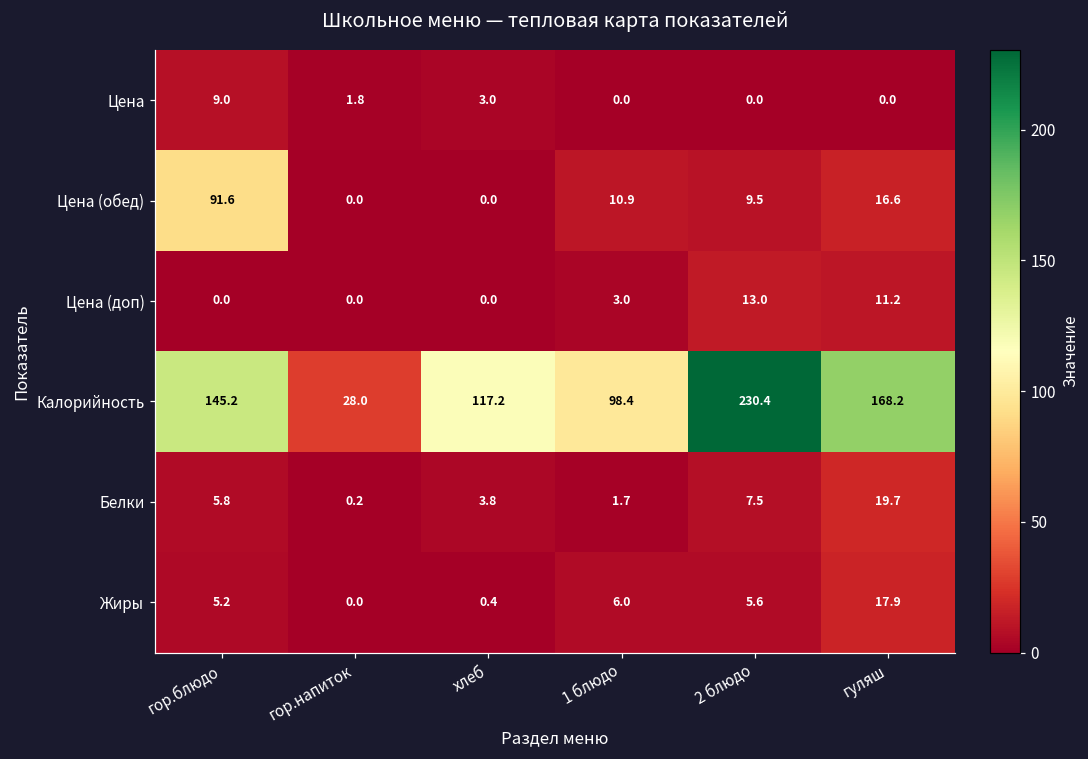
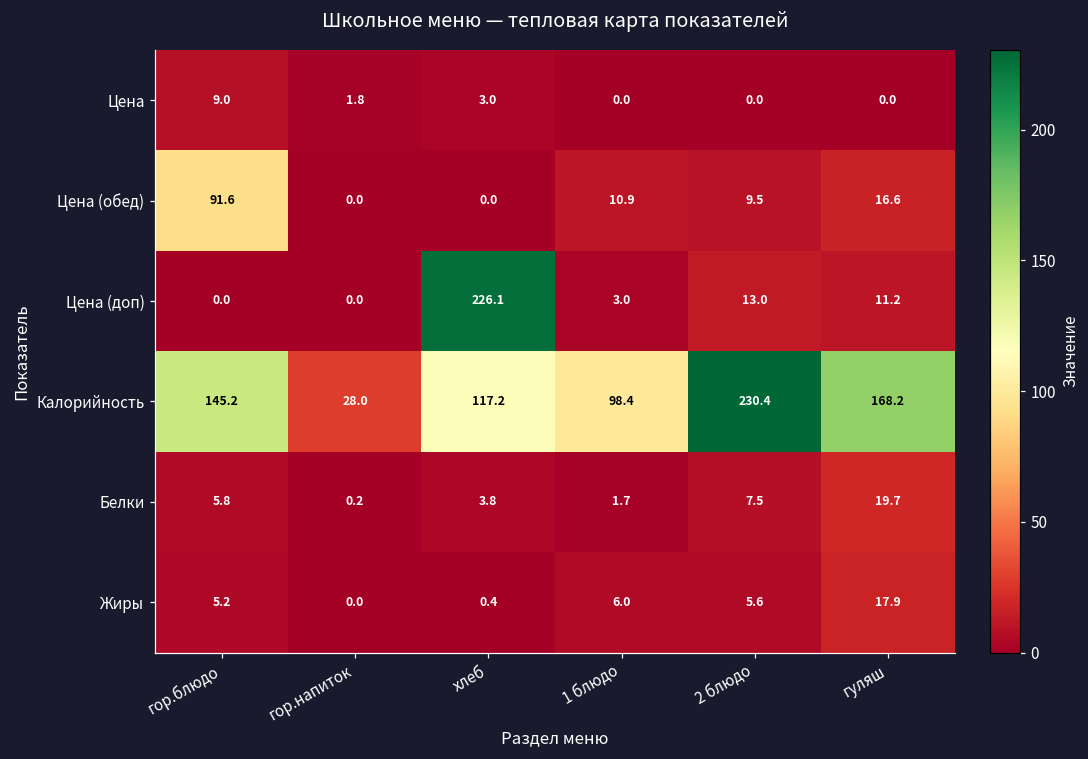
  {
    "Цена": {
      "гор.блюдо": 9.0,
      "гор.напиток": 1.8,
      "хлеб": 3.0,
      "1 блюдо": 0.0,
      "2 блюдо": 0.0,
      "гуляш": 0.0
    },
    "Цена (обед)": {
      "гор.блюдо": 91.6,
      "гор.напиток": 0.0,
      "хлеб": 0.0,
      "1 блюдо": 10.9,
      "2 блюдо": 9.5,
      "гуляш": 16.6
    },
    "Цена (доп)": {
      "гор.блюдо": 0.0,
      "гор.напиток": 0.0,
-     "хлеб": 0.0,
+     "хлеб": 226.1,
      "1 блюдо": 3.0,
      "2 блюдо": 13.0,
      "гуляш": 11.2
    },
    "Калорийность": {
      "гор.блюдо": 145.2,
      "гор.напиток": 28.0,
      "хлеб": 117.2,
      "1 блюдо": 98.4,
      "2 блюдо": 230.4,
      "гуляш": 168.2
    },
    "Белки": {
      "гор.блюдо": 5.8,
      "гор.напиток": 0.2,
      "хлеб": 3.8,
      "1 блюдо": 1.7,
      "2 блюдо": 7.5,
      "гуляш": 19.7
    },
    "Жиры": {
      "гор.блюдо": 5.2,
      "гор.напиток": 0.0,
      "хлеб": 0.4,
      "1 блюдо": 6.0,
      "2 блюдо": 5.6,
      "гуляш": 17.9
    }
  }
